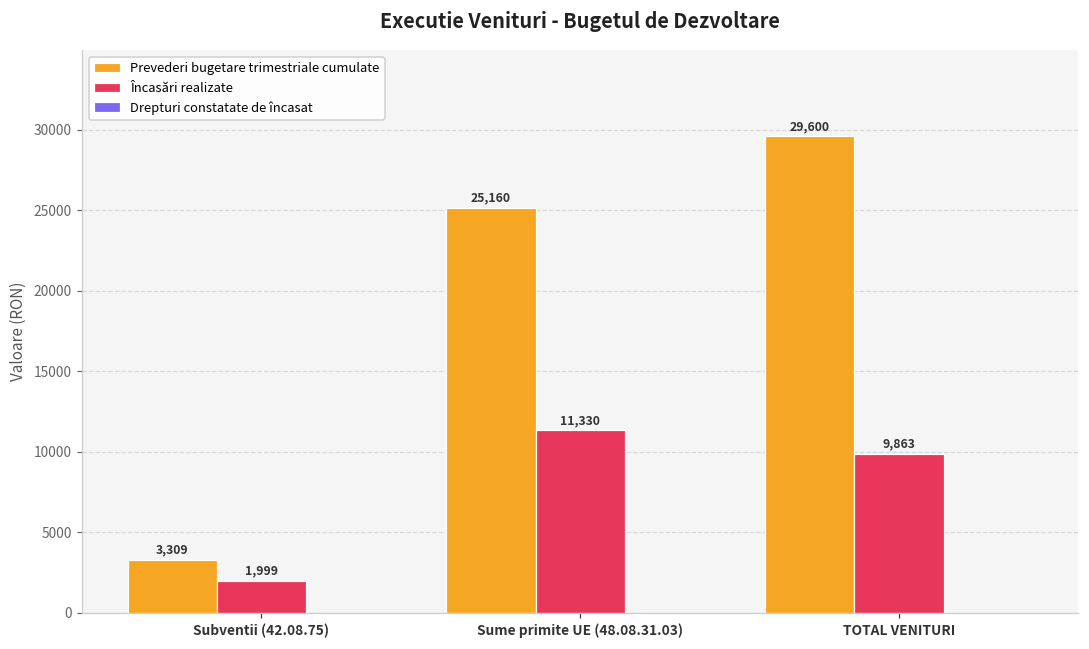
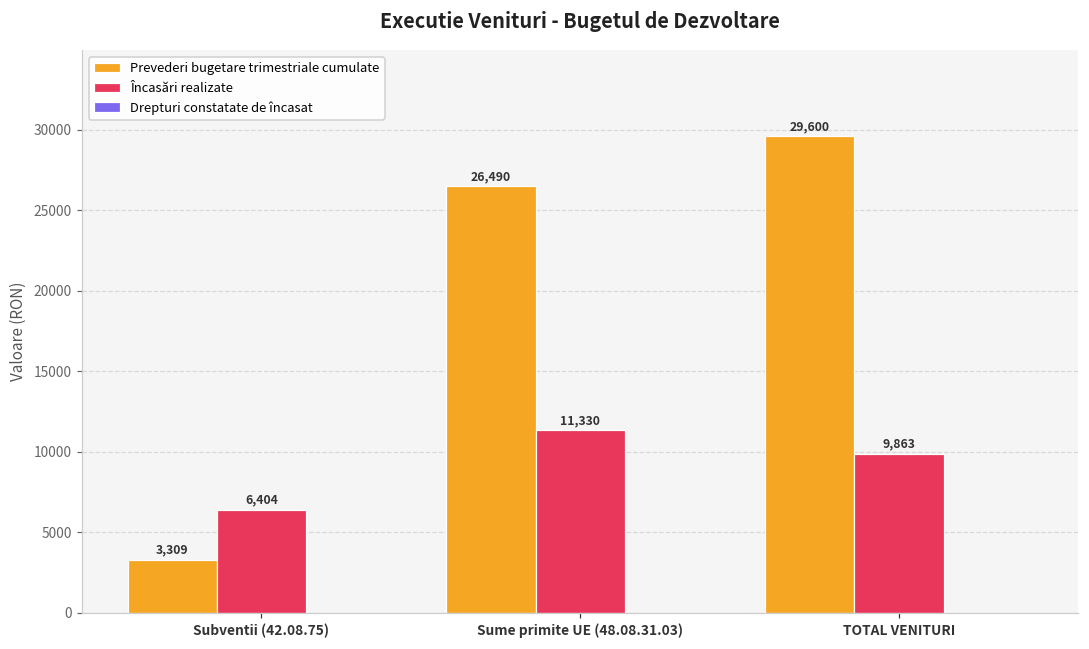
  {
    "Prevederi bugetare trimestriale cumulate": {
      "Subventii (42.08.75)": "3,309",
-     "Sume primite UE (48.08.31.03)": "25,160",
+     "Sume primite UE (48.08.31.03)": "26,490",
      "TOTAL VENITURI": "29,600"
    },
    "Încasări realizate": {
-     "Subventii (42.08.75)": "1,999",
+     "Subventii (42.08.75)": "6,404",
      "Sume primite UE (48.08.31.03)": "11,330",
      "TOTAL VENITURI": "9,863"
    },
    "Drepturi constatate de încasat": {
      "Subventii (42.08.75)": "0",
      "Sume primite UE (48.08.31.03)": "0",
      "TOTAL VENITURI": "0"
    }
  }
